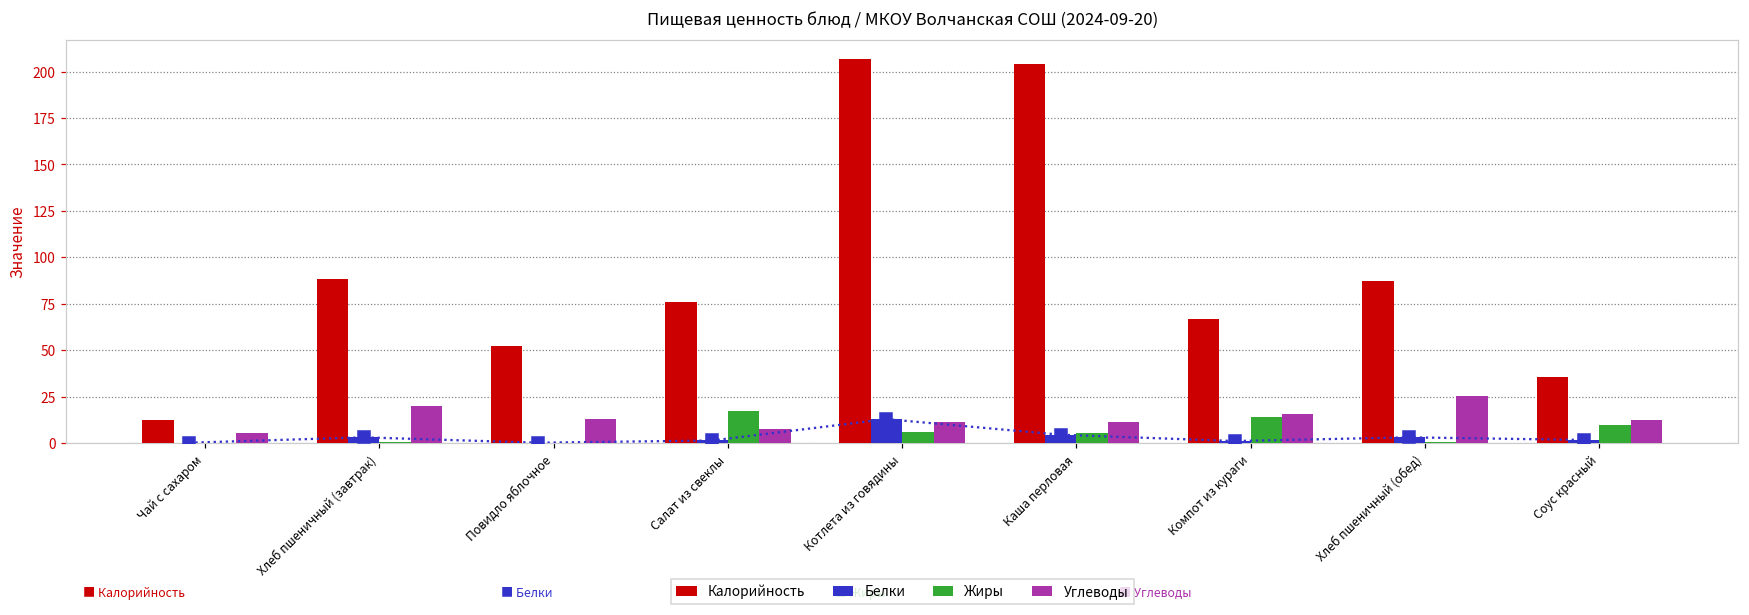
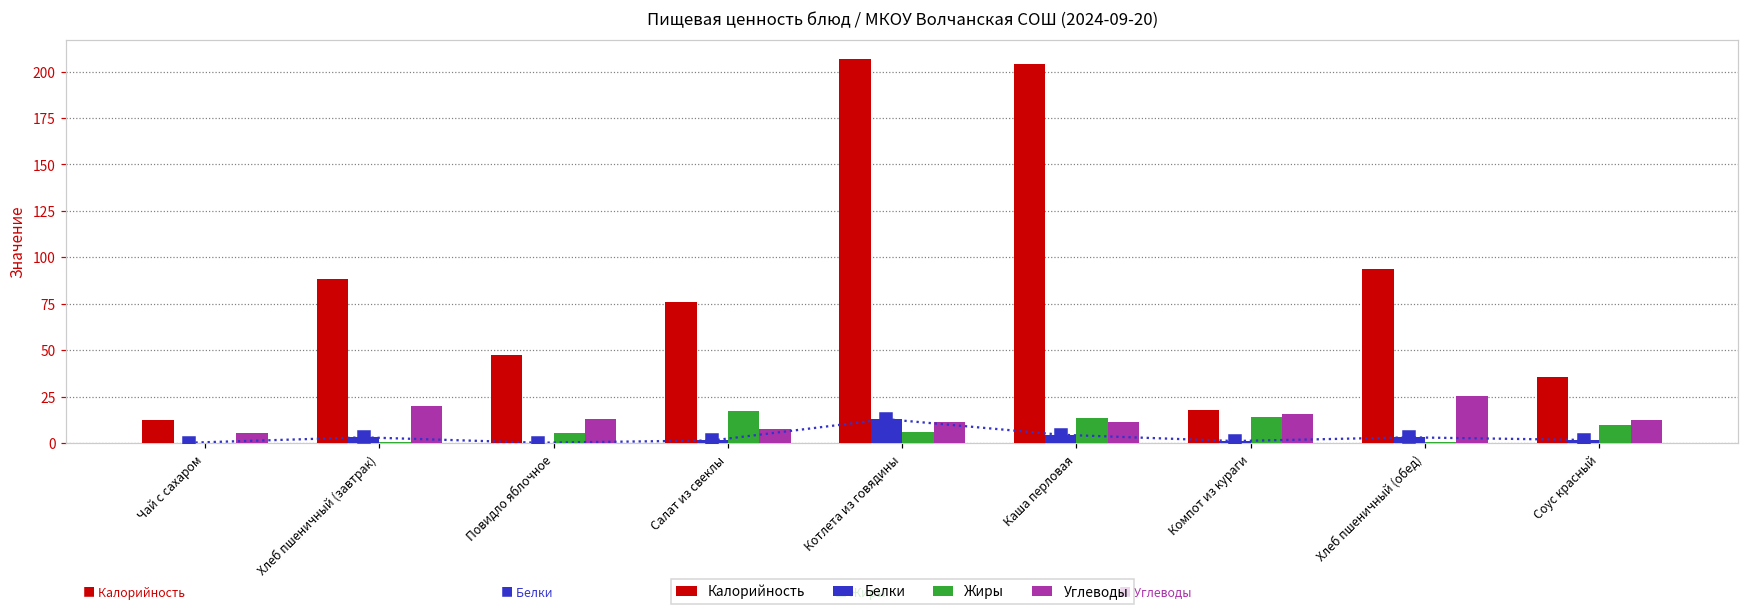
  {
    "Калорийность": {
      "Чай с сахаром": 12,
      "Хлеб пшеничный (завтрак)": 88,
-     "Повидло яблочное": 52,
+     "Повидло яблочное": 47,
      "Салат из свеклы": 76,
      "Котлета из говядины": 207,
      "Каша перловая": 204,
-     "Компот из кураги": 67,
-     "Хлеб пшеничный (обед)": 87,
+     "Компот из кураги": 18,
+     "Хлеб пшеничный (обед)": 94,
      "Соус красный": 35
    },
    "Жиры": {
      "Чай с сахаром": 0,
-     "Повидло яблочное": 0,
+     "Повидло яблочное": 5,
      "Салат из свеклы": 17,
      "Котлета из говядины": 6,
-     "Каша перловая": 5,
+     "Каша перловая": 13,
      "Компот из кураги": 14,
      "Соус красный": 10
    },
    "Углеводы": {
      "Чай с сахаром": 5,
      "Хлеб пшеничный (завтрак)": 20,
      "Повидло яблочное": 13,
      "Салат из свеклы": 8,
      "Котлета из говядины": 12,
      "Каша перловая": 12,
      "Компот из кураги": 16,
      "Хлеб пшеничный (обед)": 25,
      "Соус красный": 13
    }
  }
